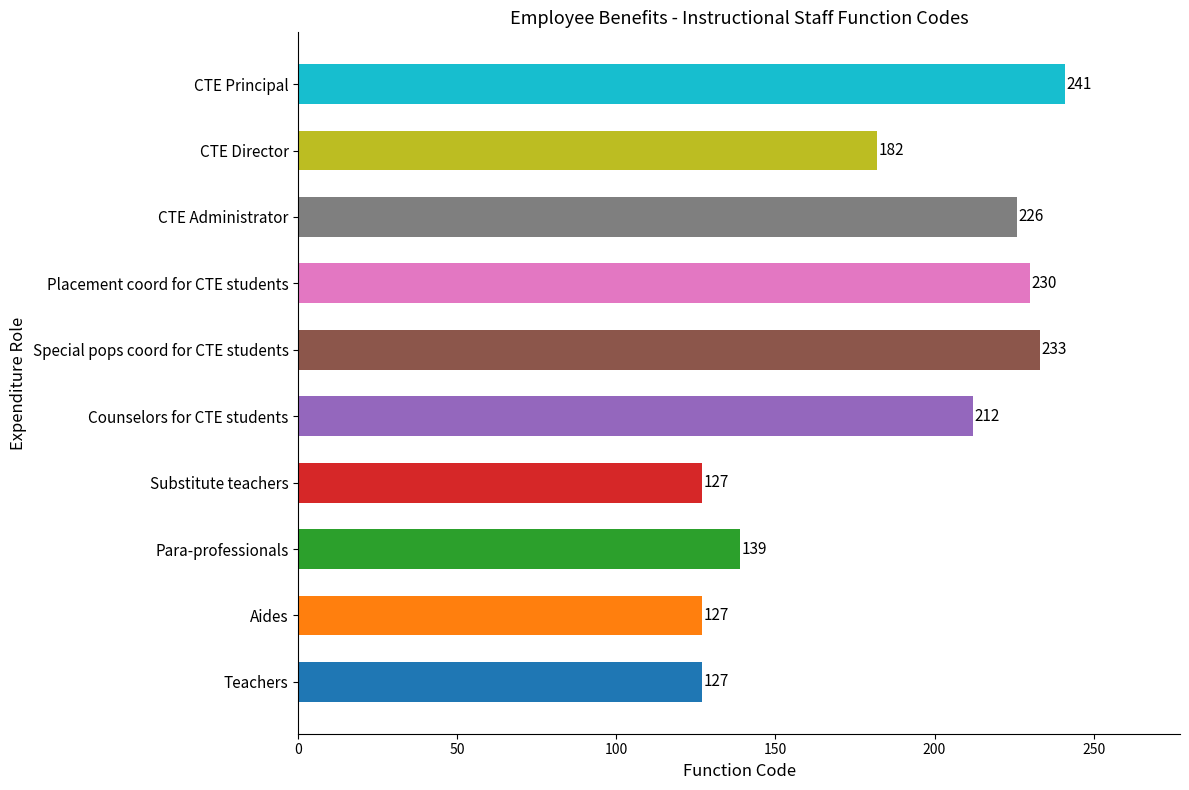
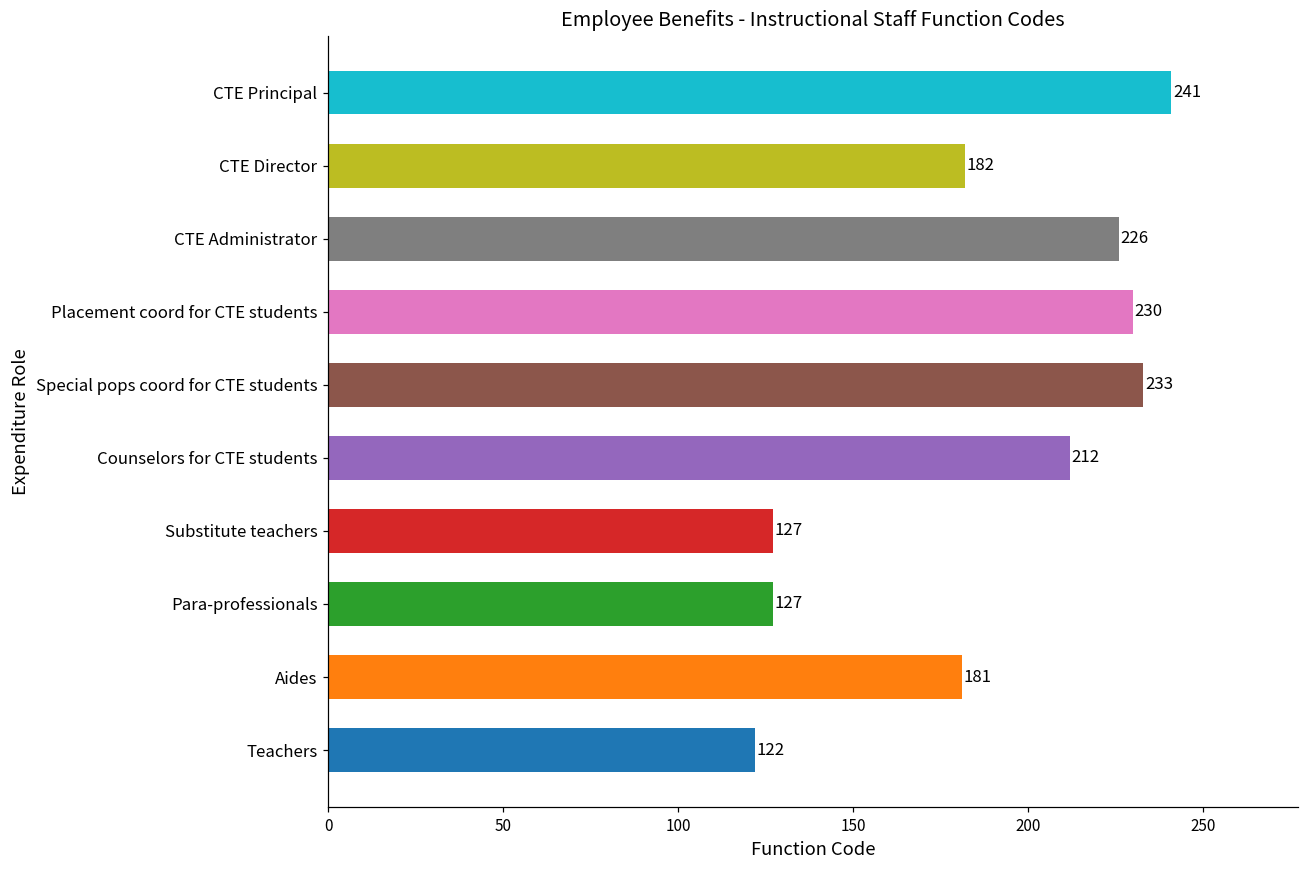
  {
    "CTE Principal": 241,
    "CTE Director": 182,
    "CTE Administrator": 226,
    "Placement coord for CTE students": 230,
    "Special pops coord for CTE students": 233,
    "Counselors for CTE students": 212,
    "Substitute teachers": 127,
-   "Para-professionals": 139,
-   "Aides": 127,
-   "Teachers": 127
+   "Para-professionals": 127,
+   "Aides": 181,
+   "Teachers": 122
  }
